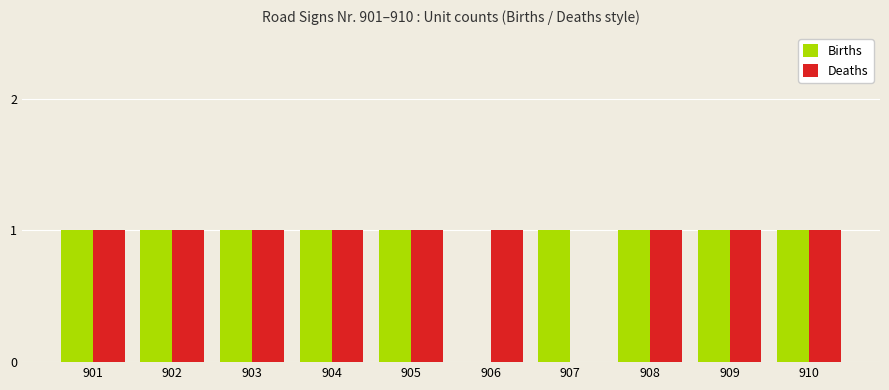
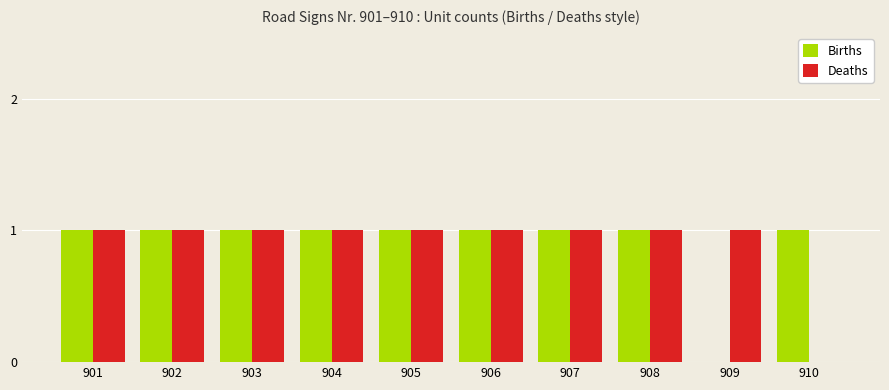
  {
    "Births": {
      "901": 1,
      "902": 1,
      "903": 1,
      "904": 1,
      "905": 1,
-     "906": 0,
+     "906": 1,
      "907": 1,
      "908": 1,
-     "909": 1,
+     "909": 0,
      "910": 1
    },
    "Deaths": {
      "901": 1,
      "902": 1,
      "903": 1,
      "904": 1,
      "905": 1,
      "906": 1,
-     "907": 0,
+     "907": 1,
      "908": 1,
      "909": 1,
-     "910": 1
+     "910": 0
    }
  }
